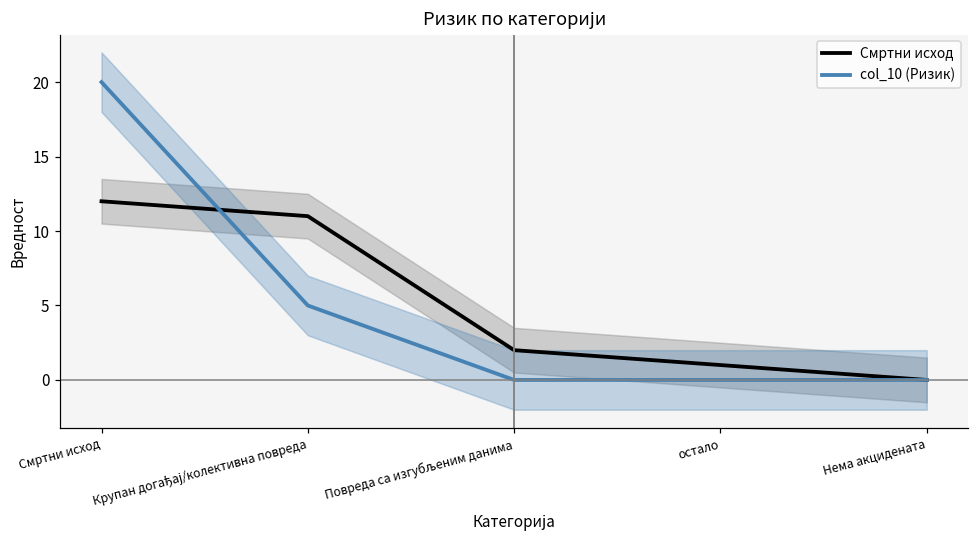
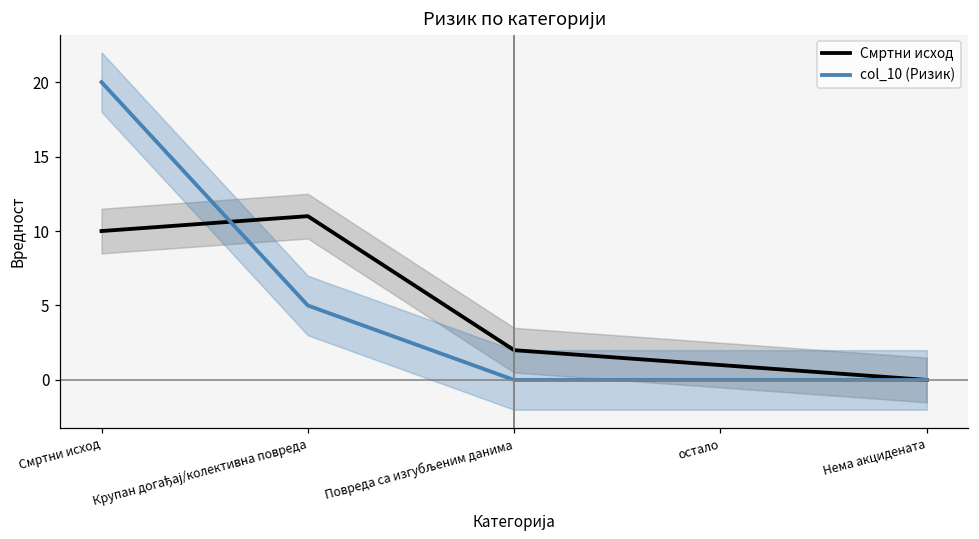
  {
    "Смртни исход": {
-     "Смртни исход": 12,
+     "Смртни исход": 10,
      "Крупан догађај/колективна повреда": 11,
      "остало": 1
    }
  }
